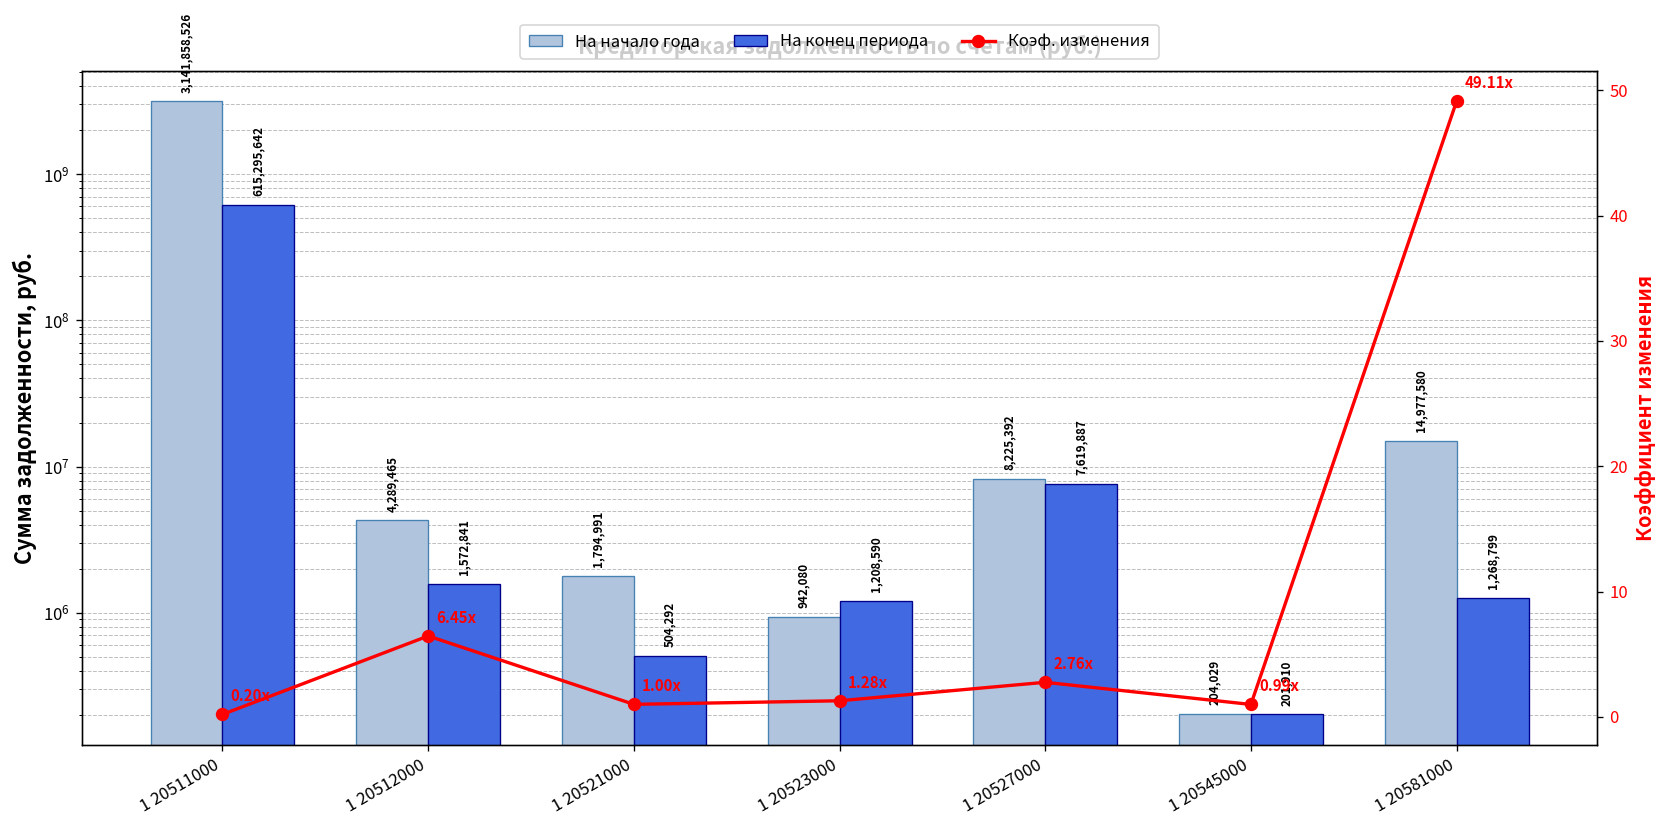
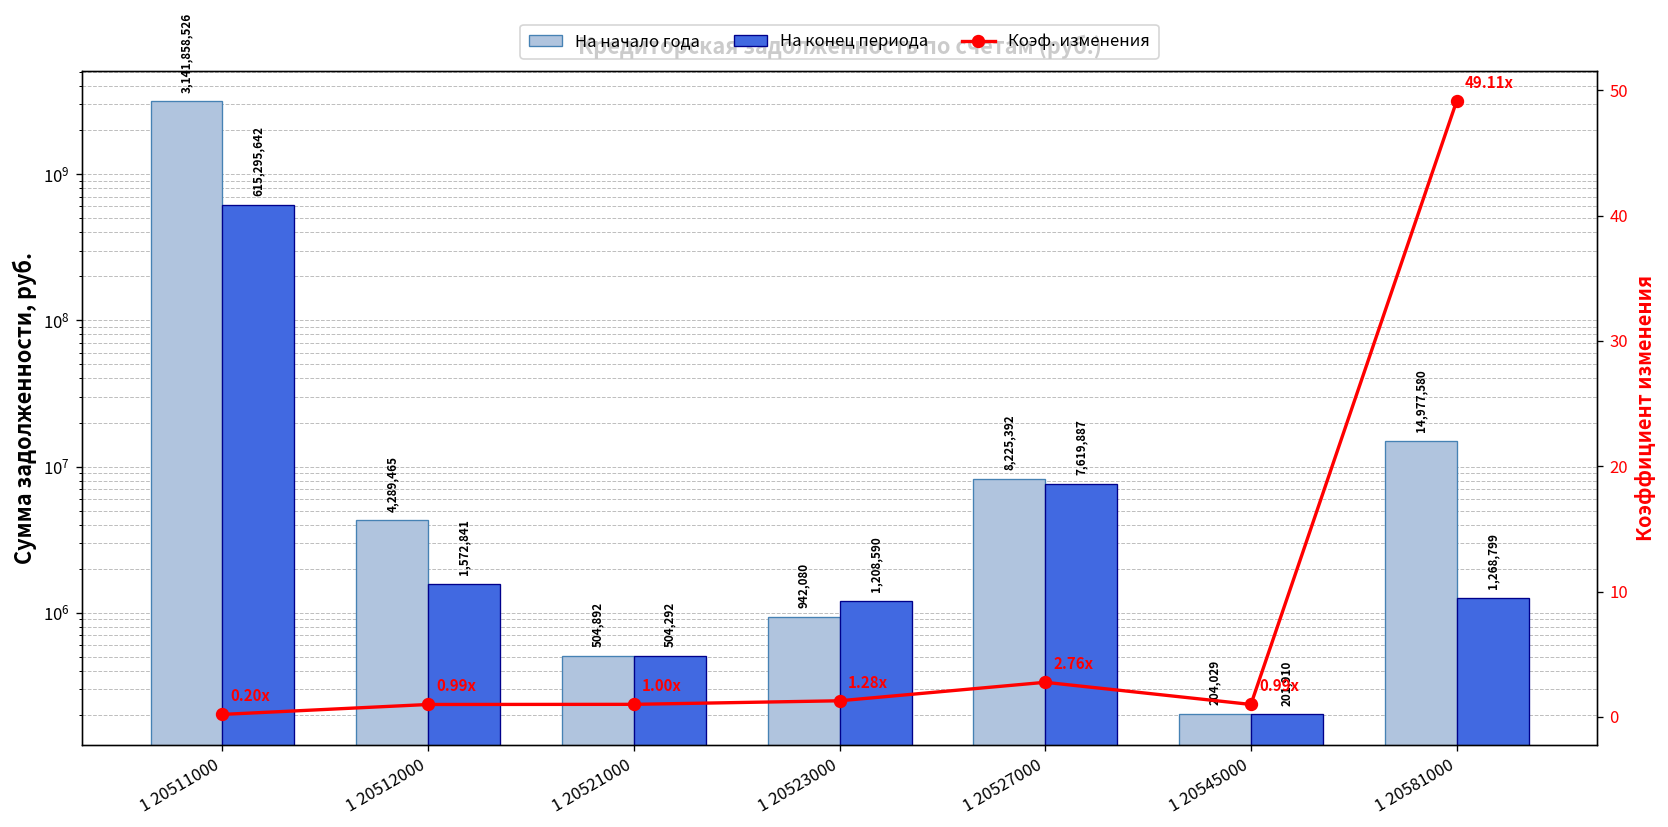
  {
    "На начало года": {
      "1 20511000": "3,141,858,526",
      "1 20512000": "4,289,465",
-     "1 20521000": "1,794,991",
+     "1 20521000": "504,892",
      "1 20523000": "942,080",
      "1 20527000": "8,225,392",
      "1 20545000": "204,029",
      "1 20581000": "14,977,580"
    },
    "На конец периода": {
      "1 20511000": "615,295,642",
      "1 20512000": "1,572,841",
      "1 20521000": "504,292",
      "1 20523000": "1,208,590",
      "1 20527000": "7,619,887",
      "1 20581000": "1,268,799"
    },
    "Коэф. изменения": {
      "1 20511000": "0.20x",
-     "1 20512000": "6.45x",
+     "1 20512000": "0.99x",
      "1 20521000": "1.00x",
      "1 20523000": "1.28x",
      "1 20527000": "2.76x",
      "1 20581000": "49.11x"
    }
  }
